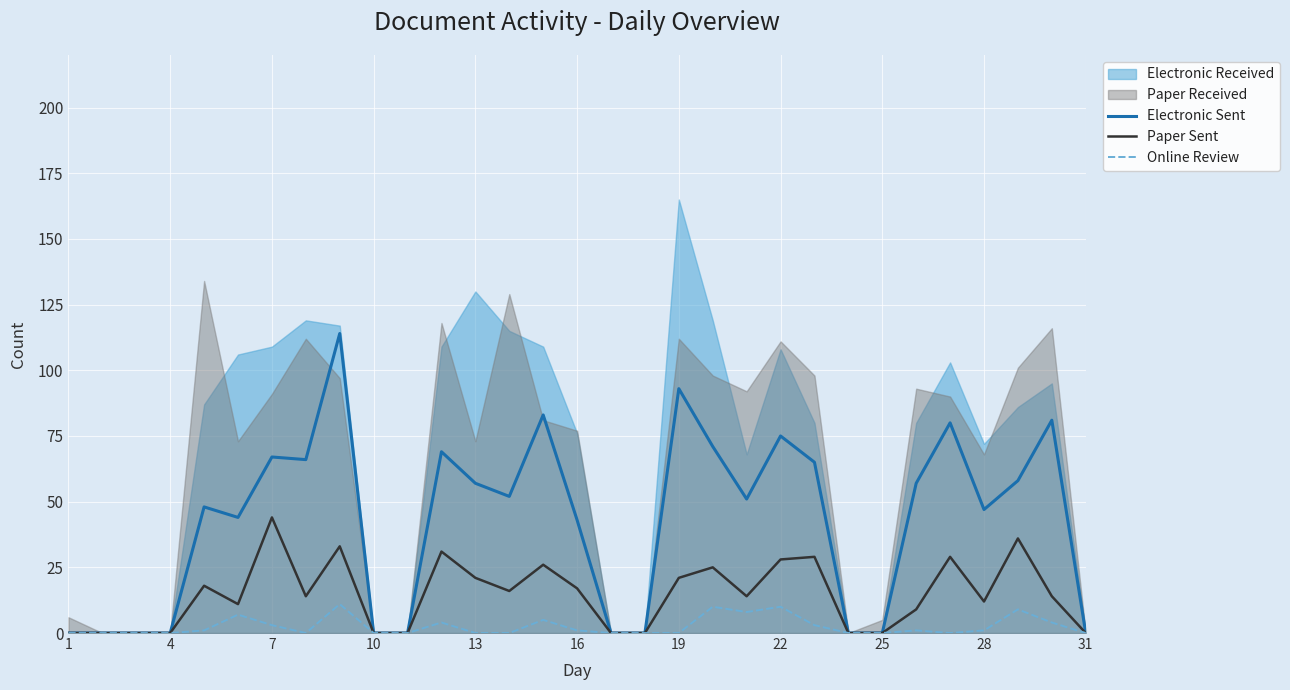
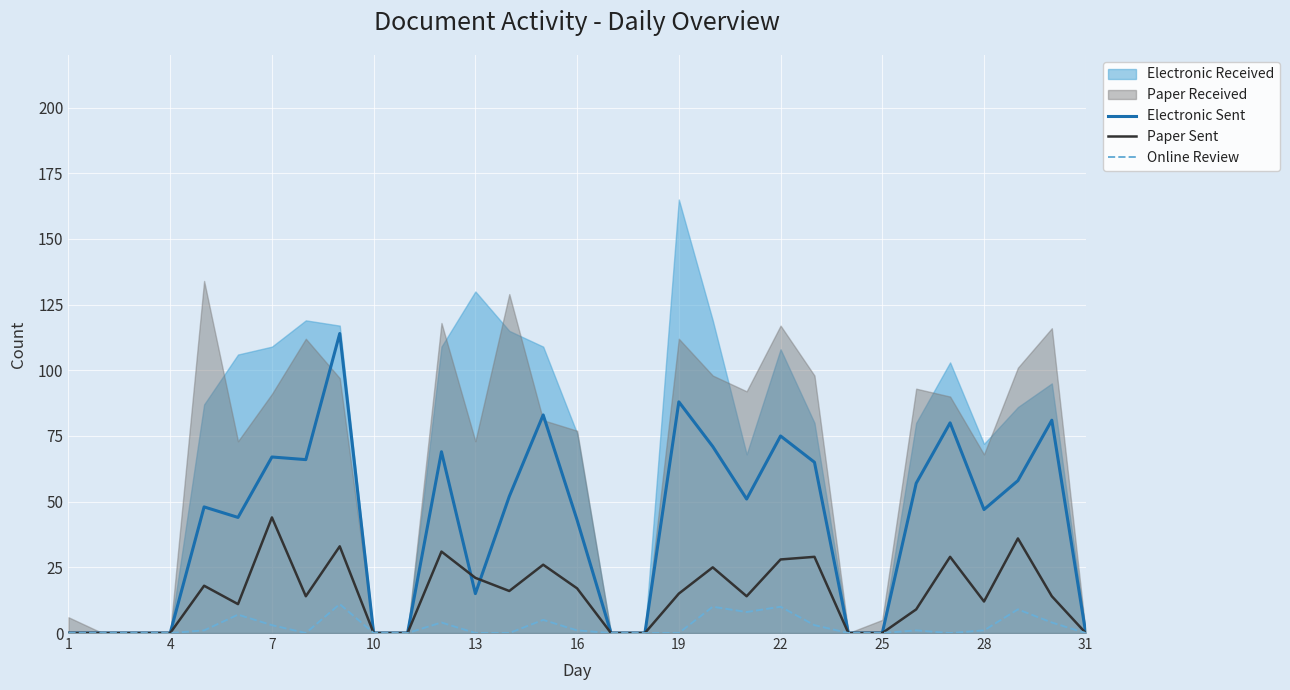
  {
    "Electronic Sent": {
      "7": 67,
-     "13": 57,
+     "13": 15,
      "16": 43,
-     "19": 93,
+     "19": 88,
      "22": 75,
      "28": 47
    },
    "Paper Received": {
      "1": 6,
      "7": 91,
      "13": 73,
      "16": 77,
      "19": 112,
-     "22": 111,
+     "22": 117,
      "25": 5,
      "28": 68
    },
    "Paper Sent": {
      "7": 44,
      "13": 21,
      "16": 17,
-     "19": 21,
+     "19": 15,
      "22": 28,
      "28": 12
    }
  }
